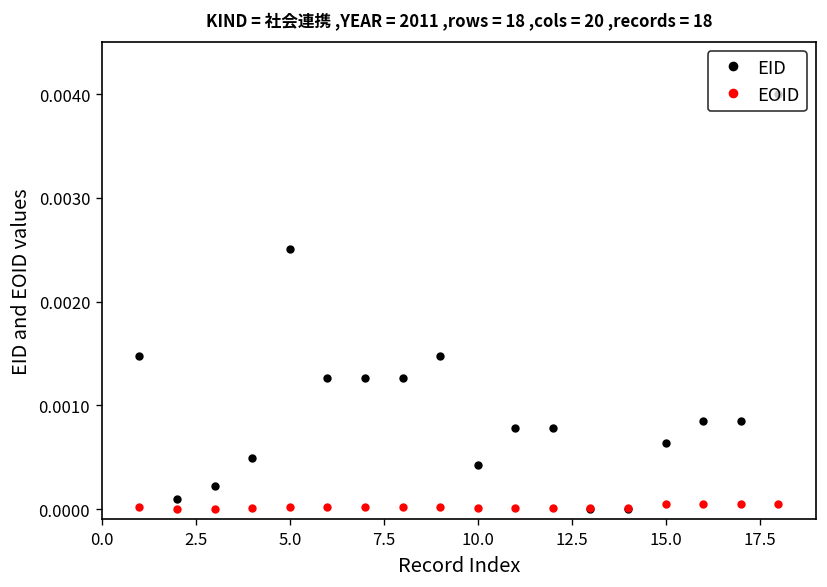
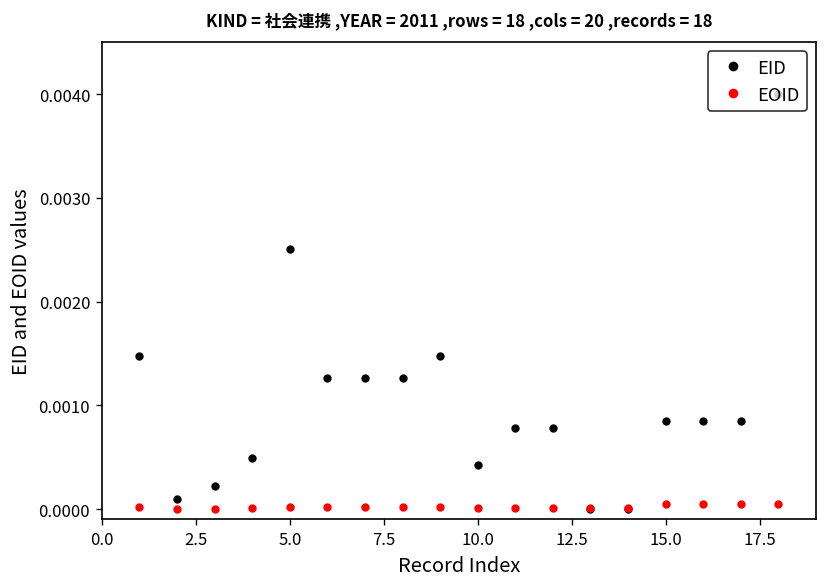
  {
    "EID": {
      "5.0": 0.0025,
      "10.0": 0.0004,
-     "15.0": 0.0006
+     "15.0": 0.0009
    },
    "EOID": {
      "5.0": 0.0000,
      "10.0": 0.0000,
      "15.0": 0.0000
    }
  }
